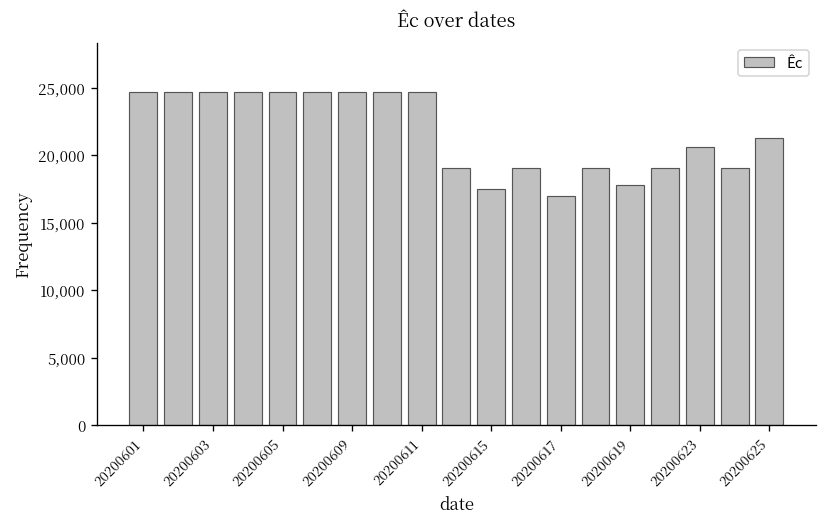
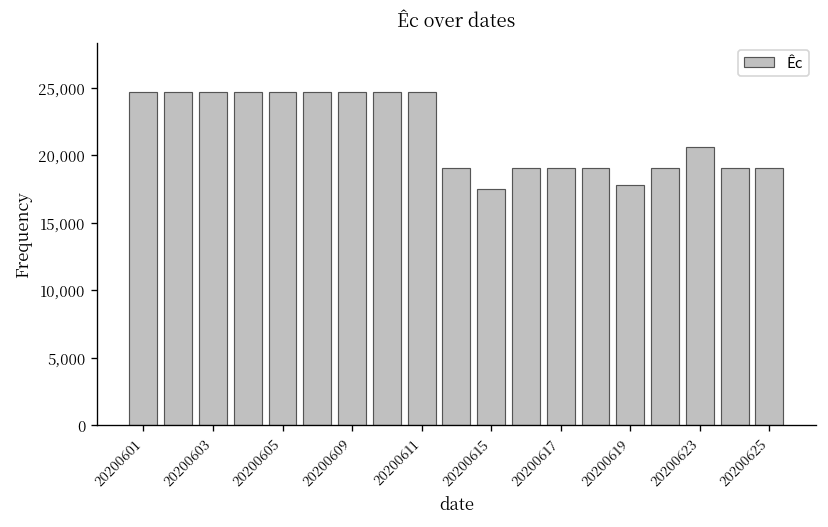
  {
    "20200601": "24,600",
    "20200603": "24,600",
    "20200605": "24,600",
    "20200609": "24,600",
    "20200611": "24,600",
    "20200615": "17,500",
-   "20200617": "16,900",
+   "20200617": "19,000",
    "20200619": "17,800",
    "20200623": "20,600",
-   "20200625": "21,200"
+   "20200625": "19,000"
  }
